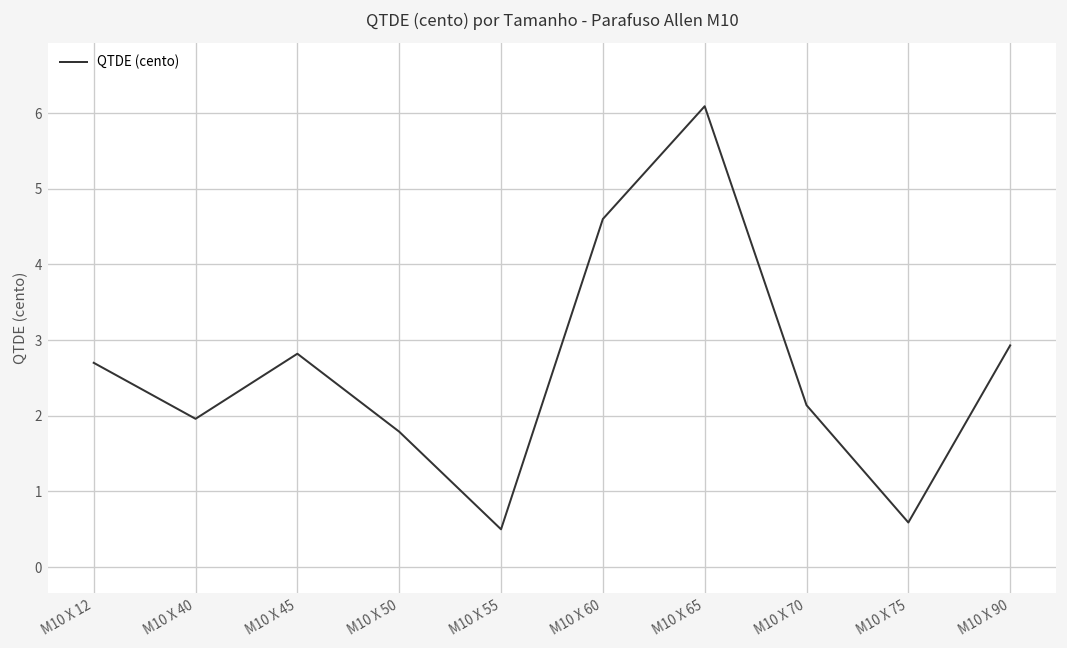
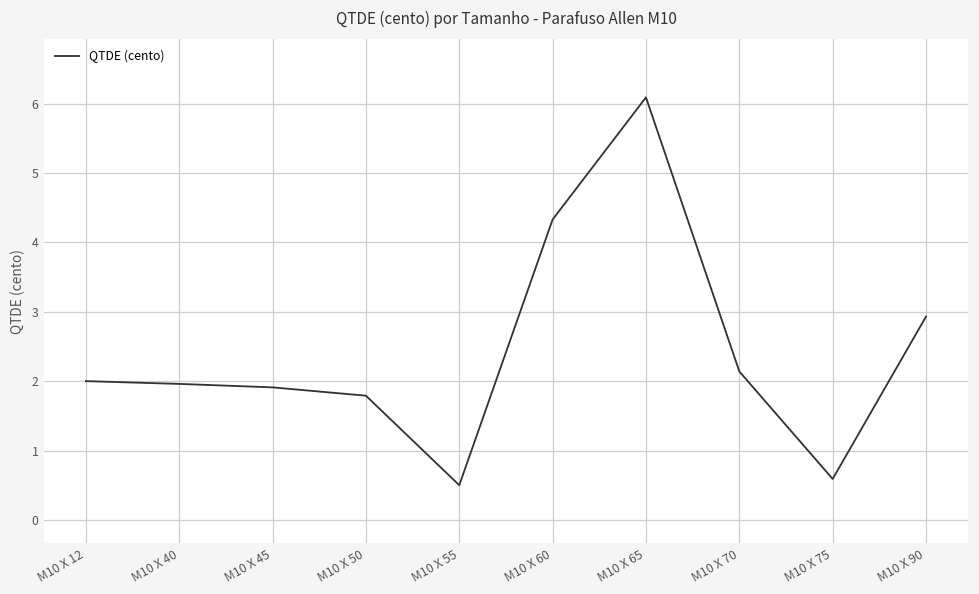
  {
-   "M10 X 12": 2.7,
+   "M10 X 12": 2.0,
    "M10 X 40": 2.0,
-   "M10 X 45": 2.8,
+   "M10 X 45": 1.9,
    "M10 X 50": 1.8,
    "M10 X 55": 0.5,
-   "M10 X 60": 4.6,
+   "M10 X 60": 4.3,
    "M10 X 65": 6.1,
    "M10 X 70": 2.1,
    "M10 X 75": 0.6,
    "M10 X 90": 2.9
  }
